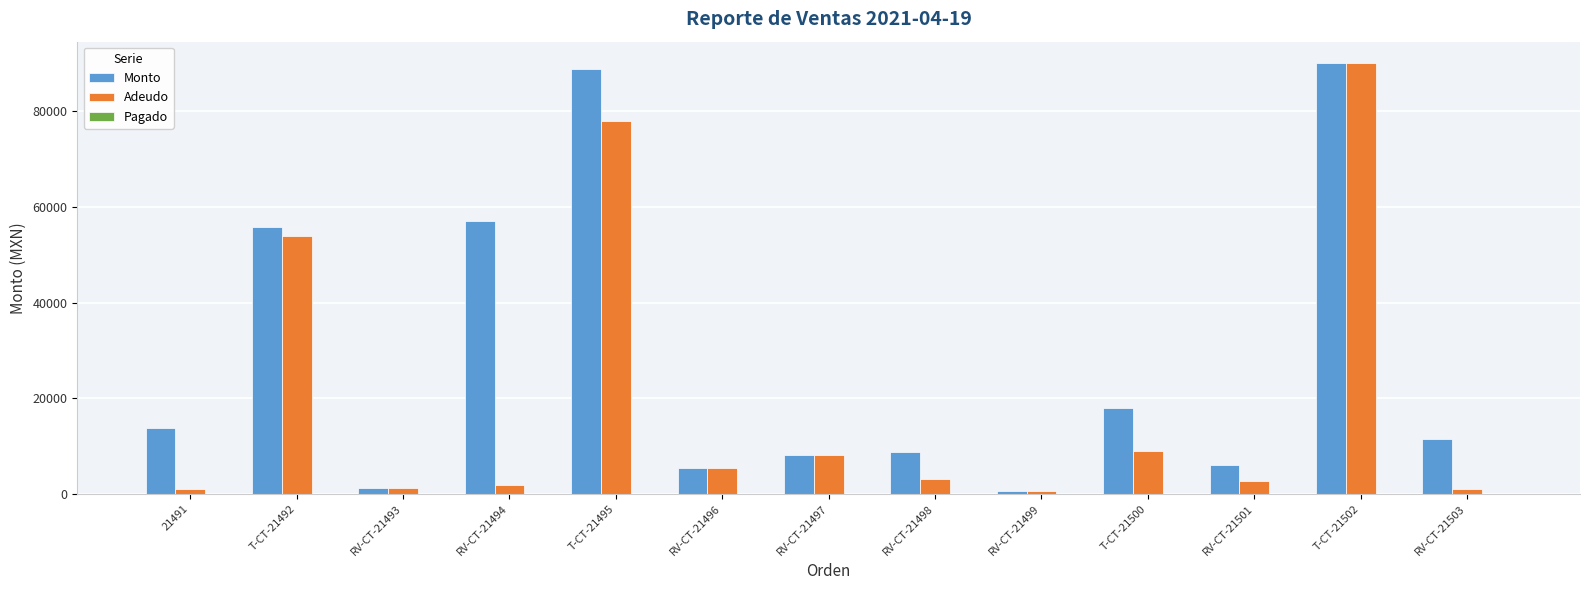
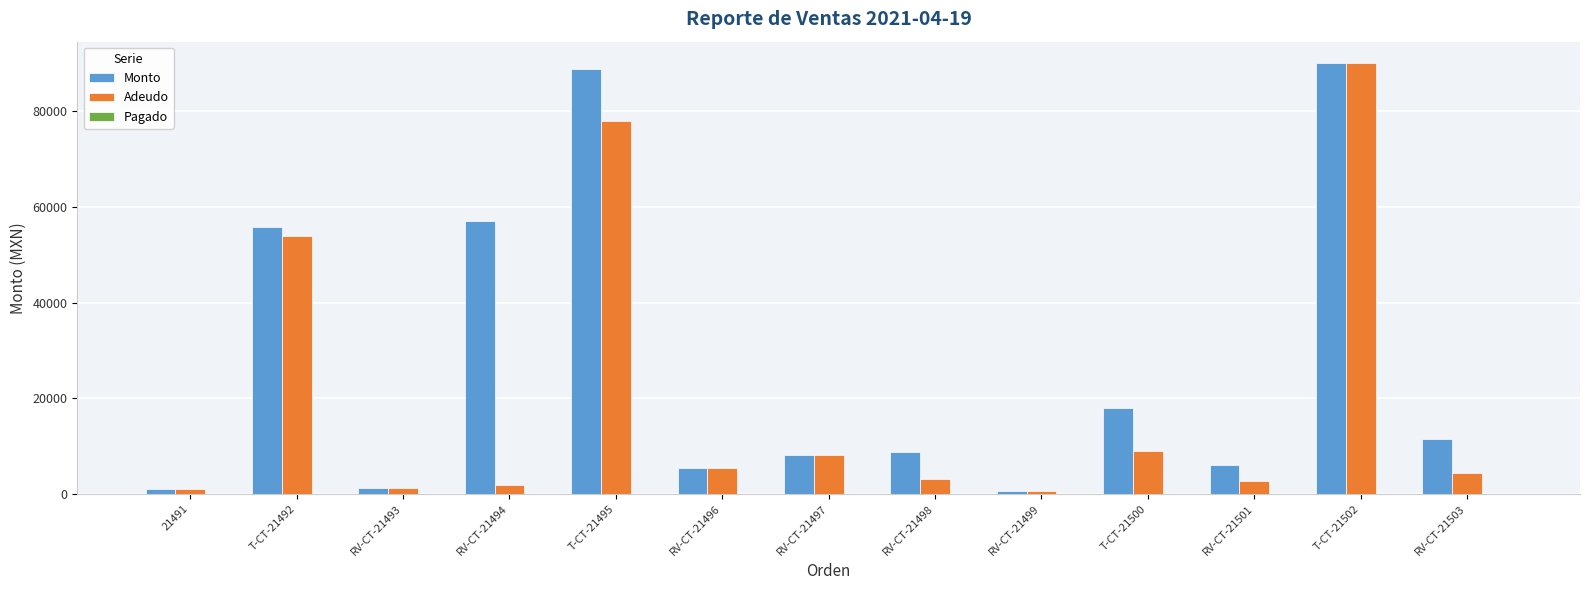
  {
    "Monto": {
-     "21491": 14000,
+     "21491": 1000,
      "T-CT-21492": 56000,
      "RV-CT-21493": 1000,
      "RV-CT-21494": 57000,
      "T-CT-21495": 89000,
      "RV-CT-21496": 5000,
      "RV-CT-21497": 8000,
      "RV-CT-21498": 9000,
      "RV-CT-21499": 1000,
      "T-CT-21500": 18000,
      "RV-CT-21501": 6000,
      "T-CT-21502": 90000,
      "RV-CT-21503": 11000
    },
    "Adeudo": {
      "21491": 1000,
      "T-CT-21492": 54000,
      "RV-CT-21493": 1000,
      "RV-CT-21494": 2000,
      "T-CT-21495": 78000,
      "RV-CT-21496": 5000,
      "RV-CT-21497": 8000,
      "RV-CT-21498": 3000,
      "RV-CT-21499": 1000,
      "T-CT-21500": 9000,
      "RV-CT-21501": 3000,
      "T-CT-21502": 90000,
-     "RV-CT-21503": 1000
+     "RV-CT-21503": 4000
    },
    "Pagado": {
      "21491": 0,
      "T-CT-21492": 0,
      "RV-CT-21493": 0,
      "RV-CT-21494": 0,
      "T-CT-21495": 0,
      "RV-CT-21496": 0,
      "RV-CT-21497": 0,
      "RV-CT-21498": 0,
      "RV-CT-21499": 0,
      "T-CT-21500": 0,
      "RV-CT-21501": 0,
      "T-CT-21502": 0,
      "RV-CT-21503": 0
    }
  }
